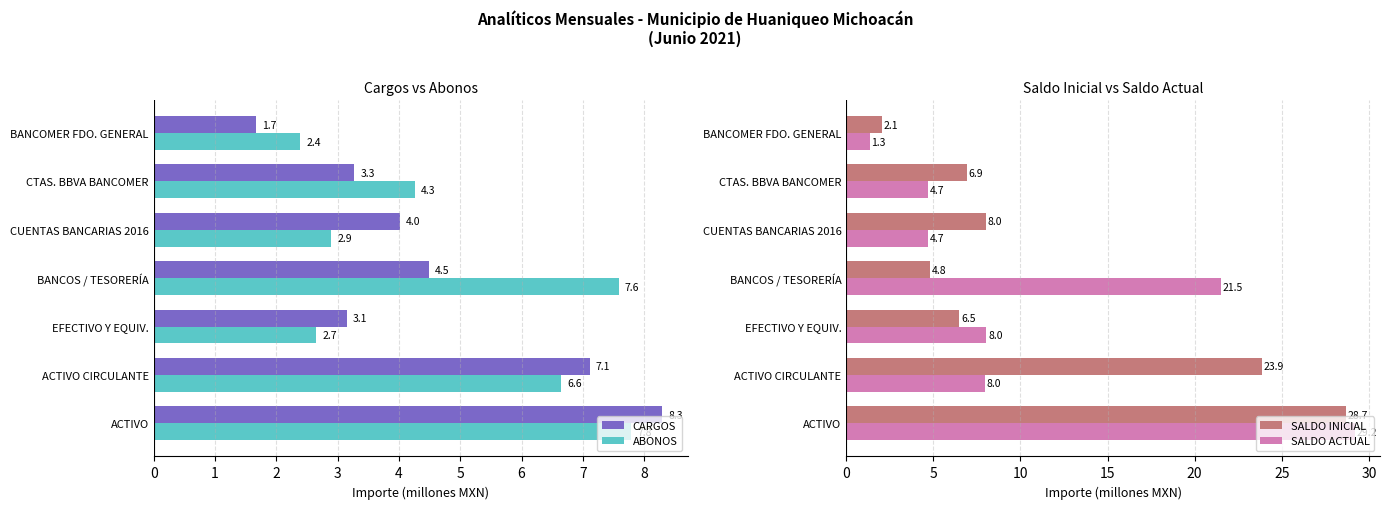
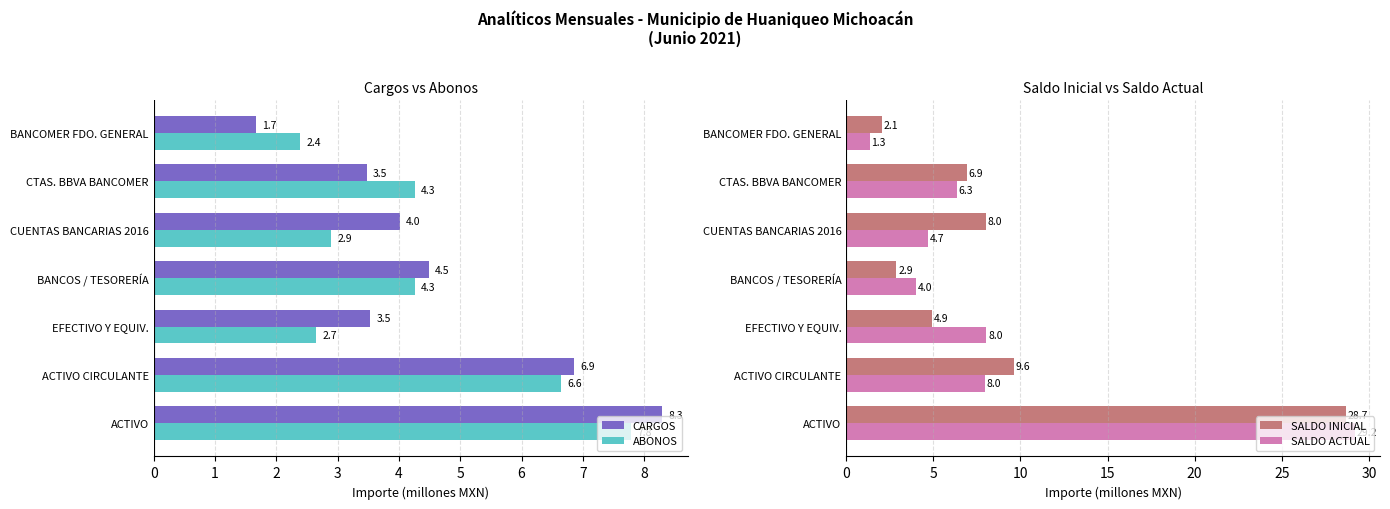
  {
    "Cargos vs Abonos": {
      "CARGOS": {
        "BANCOMER FDO. GENERAL": 1.7,
-       "CTAS. BBVA BANCOMER": 3.3,
+       "CTAS. BBVA BANCOMER": 3.5,
        "CUENTAS BANCARIAS 2016": 4.0,
        "BANCOS / TESORERÍA": 4.5,
-       "EFECTIVO Y EQUIV.": 3.1,
-       "ACTIVO CIRCULANTE": 7.1
+       "EFECTIVO Y EQUIV.": 3.5,
+       "ACTIVO CIRCULANTE": 6.9
      },
      "ABONOS": {
        "BANCOMER FDO. GENERAL": 2.4,
        "CTAS. BBVA BANCOMER": 4.3,
        "CUENTAS BANCARIAS 2016": 2.9,
-       "BANCOS / TESORERÍA": 7.6,
+       "BANCOS / TESORERÍA": 4.3,
        "EFECTIVO Y EQUIV.": 2.7,
        "ACTIVO CIRCULANTE": 6.6
      }
    },
    "Saldo Inicial vs Saldo Actual": {
      "SALDO INICIAL": {
        "BANCOMER FDO. GENERAL": 2.1,
        "CTAS. BBVA BANCOMER": 6.9,
        "CUENTAS BANCARIAS 2016": 8.0,
-       "BANCOS / TESORERÍA": 4.8,
-       "EFECTIVO Y EQUIV.": 6.5,
-       "ACTIVO CIRCULANTE": 23.9
+       "BANCOS / TESORERÍA": 2.9,
+       "EFECTIVO Y EQUIV.": 4.9,
+       "ACTIVO CIRCULANTE": 9.6
      },
      "SALDO ACTUAL": {
        "BANCOMER FDO. GENERAL": 1.3,
-       "CTAS. BBVA BANCOMER": 4.7,
+       "CTAS. BBVA BANCOMER": 6.3,
        "CUENTAS BANCARIAS 2016": 4.7,
-       "BANCOS / TESORERÍA": 21.5,
+       "BANCOS / TESORERÍA": 4.0,
        "EFECTIVO Y EQUIV.": 8.0,
        "ACTIVO CIRCULANTE": 8.0
      }
    }
  }
